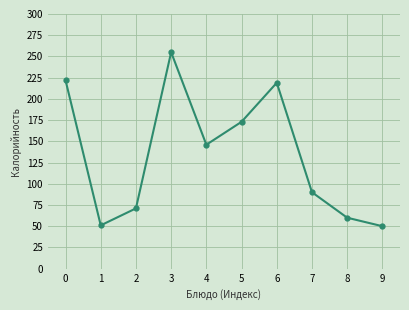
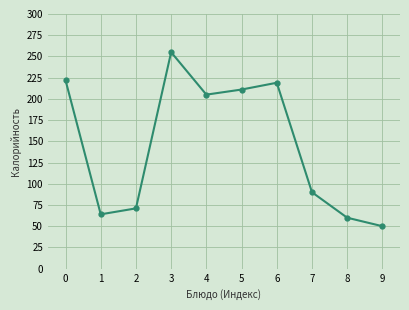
  {
    "0": 220,
-   "1": 50,
+   "1": 60,
    "2": 70,
    "3": 260,
-   "4": 150,
-   "5": 170,
+   "4": 210,
+   "5": 210,
    "6": 220,
    "7": 90,
    "8": 60,
    "9": 50
  }
